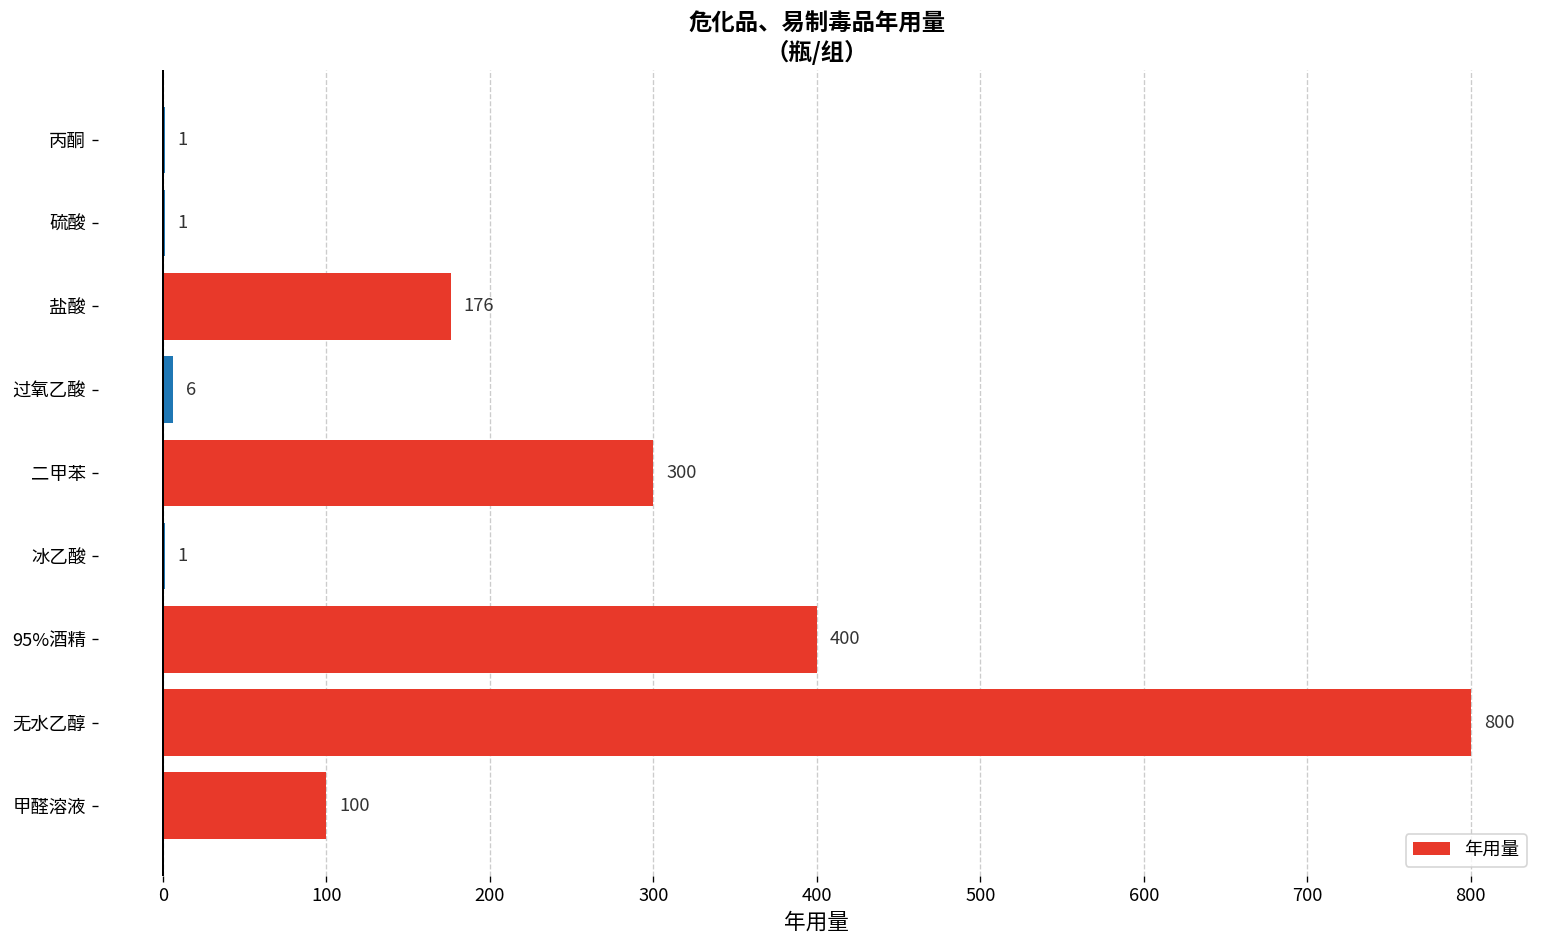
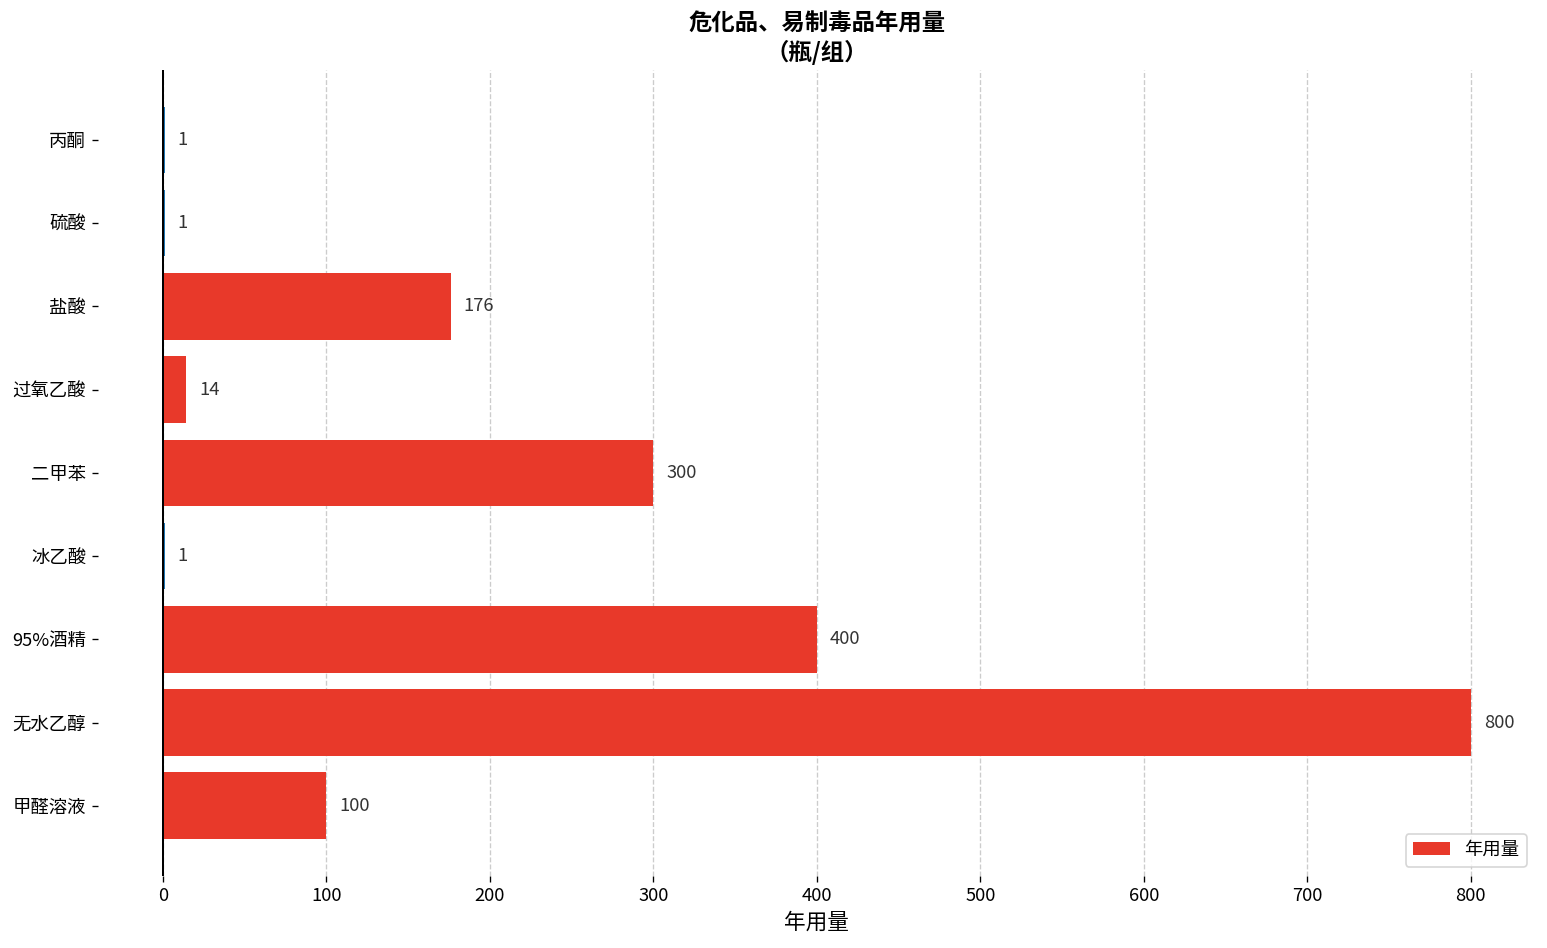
  {
    "丙酮": 1,
    "硫酸": 1,
    "盐酸": 176,
-   "过氧乙酸": 6,
+   "过氧乙酸": 14,
    "二甲苯": 300,
    "冰乙酸": 1,
    "95%酒精": 400,
    "无水乙醇": 800,
    "甲醛溶液": 100
  }
